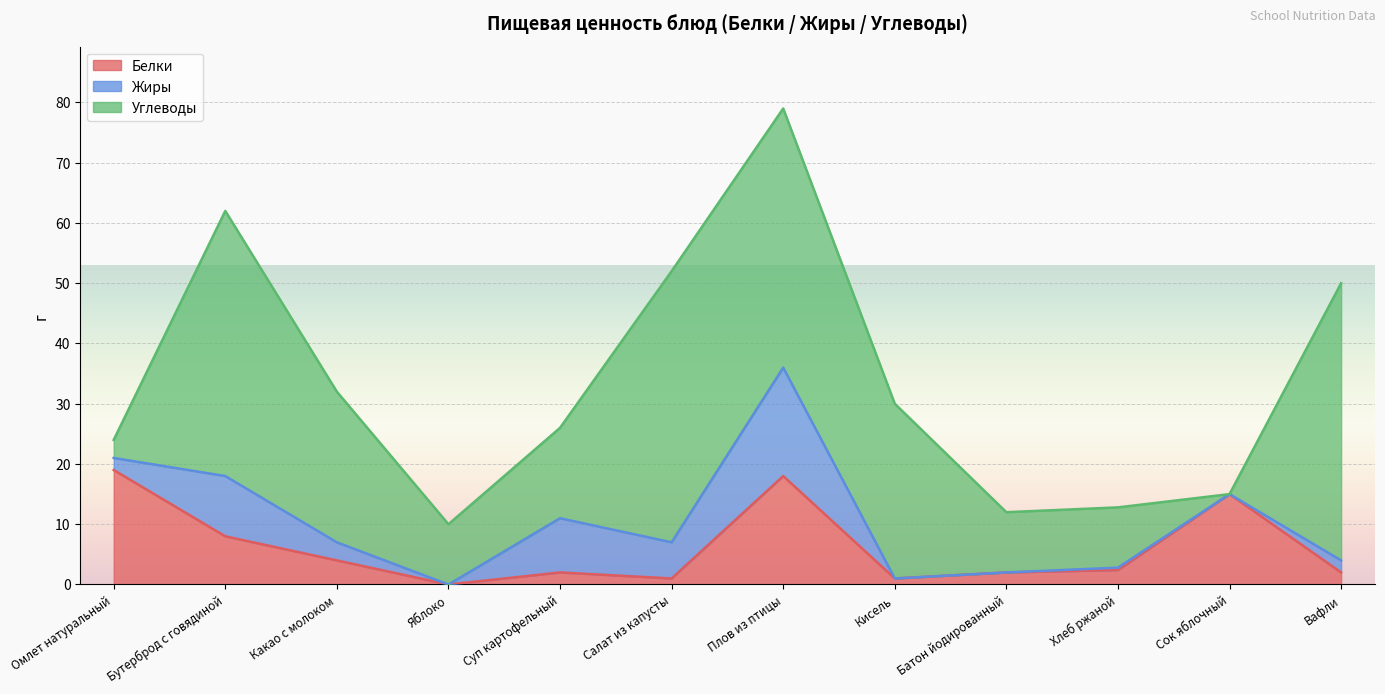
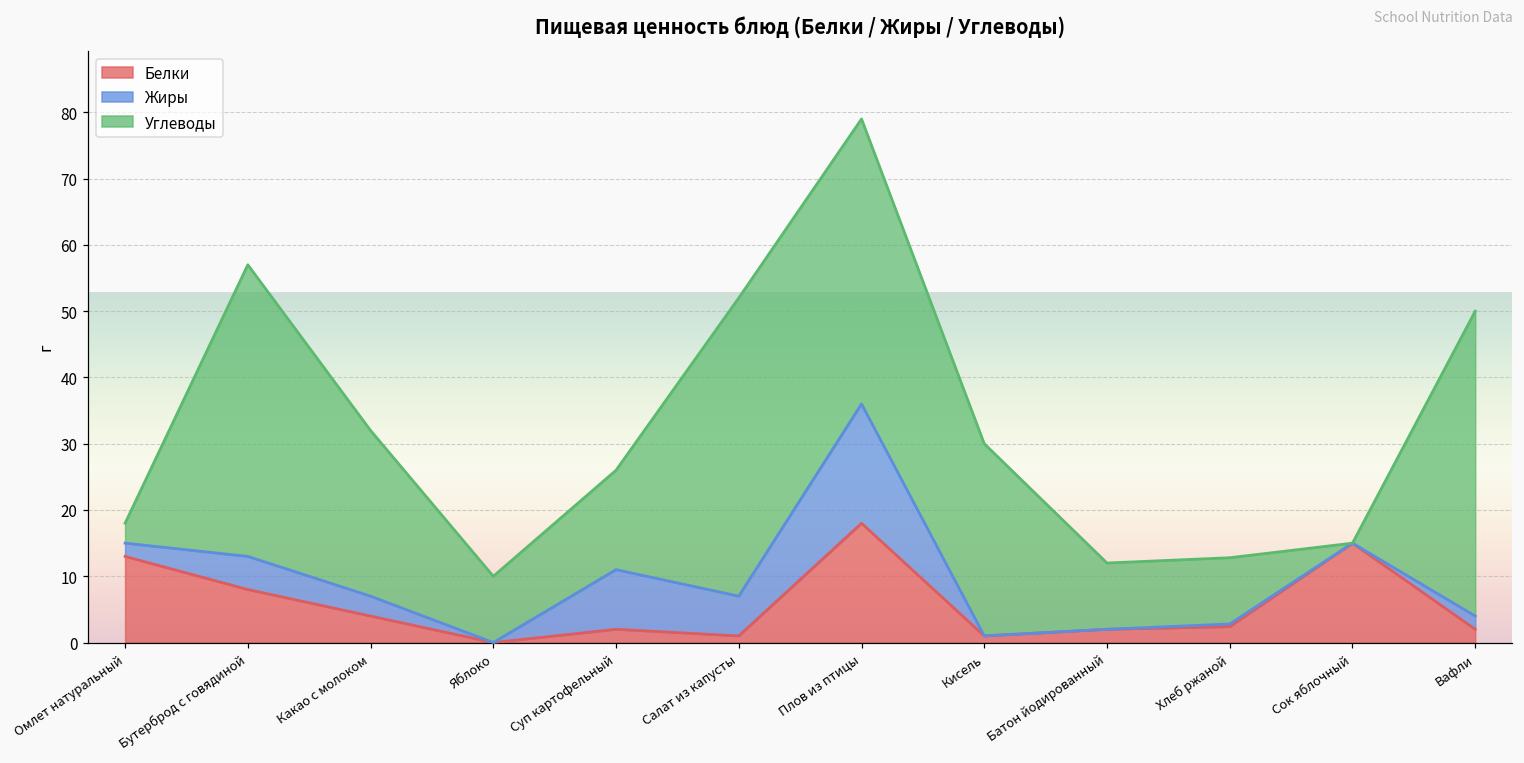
  {
    "Белки": {
-     "Омлет натуральный": 19,
+     "Омлет натуральный": 13,
      "Бутерброд с говядиной": 8,
      "Какао с молоком": 4,
      "Суп картофельный": 2,
      "Салат из капусты": 1,
      "Плов из птицы": 18,
      "Вафли": 2
    },
    "Жиры": {
      "Омлет натуральный": 2,
-     "Бутерброд с говядиной": 10,
+     "Бутерброд с говядиной": 5,
      "Какао с молоком": 3,
      "Суп картофельный": 9,
      "Салат из капусты": 6,
      "Плов из птицы": 18,
      "Вафли": 2
    },
    "Углеводы": {
      "Омлет натуральный": 3,
      "Бутерброд с говядиной": 44,
      "Какао с молоком": 25,
      "Яблоко": 10,
      "Суп картофельный": 15,
      "Салат из капусты": 45,
      "Плов из птицы": 43,
      "Кисель": 29,
      "Батон йодированный": 10,
      "Хлеб ржаной": 10,
      "Вафли": 46
    }
  }
